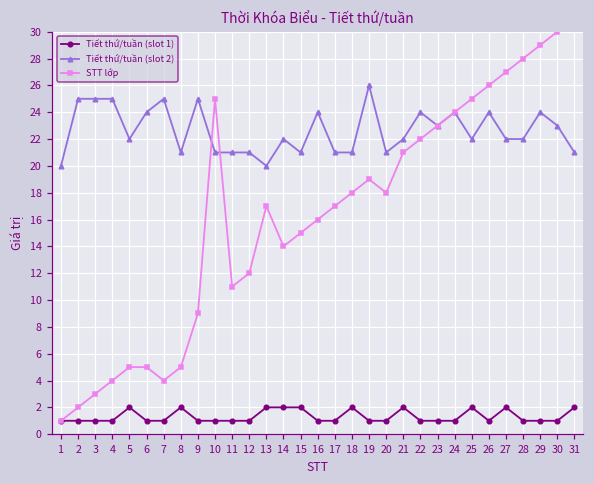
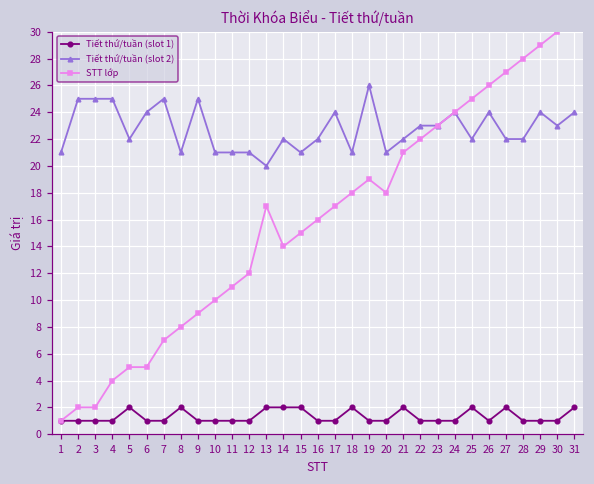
  {
    "Tiết thứ/tuần (slot 1)": {
      "2": 1,
      "3": 1,
      "4": 1,
      "5": 2,
      "6": 1,
      "7": 1,
      "8": 2,
      "9": 1,
      "10": 1,
      "11": 1,
      "12": 1,
      "13": 2,
      "14": 2,
      "15": 2,
      "16": 1,
      "17": 1,
      "18": 2,
      "19": 1,
      "20": 1,
      "21": 2,
      "22": 1,
      "23": 1,
      "24": 1,
      "25": 2,
      "26": 1,
      "27": 2,
      "28": 1,
      "29": 1,
      "30": 1,
      "31": 2
    },
    "Tiết thứ/tuần (slot 2)": {
-     "1": 20,
+     "1": 21,
      "2": 25,
      "3": 25,
      "4": 25,
      "5": 22,
      "6": 24,
      "7": 25,
      "8": 21,
      "9": 25,
      "10": 21,
      "11": 21,
      "12": 21,
      "13": 20,
      "14": 22,
      "15": 21,
-     "16": 24,
-     "17": 21,
+     "16": 22,
+     "17": 24,
      "18": 21,
      "19": 26,
      "20": 21,
      "21": 22,
-     "22": 24,
+     "22": 23,
      "25": 22,
      "26": 24,
      "27": 22,
      "28": 22,
      "29": 24,
      "30": 23,
-     "31": 21
+     "31": 24
    },
    "STT lớp": {
      "2": 2,
-     "3": 3,
+     "3": 2,
      "4": 4,
      "5": 5,
      "6": 5,
-     "7": 4,
-     "8": 5,
+     "7": 7,
+     "8": 8,
      "9": 9,
-     "10": 25,
+     "10": 10,
      "11": 11,
      "12": 12,
      "13": 17,
      "14": 14,
      "15": 15,
      "16": 16,
      "17": 17,
      "18": 18,
      "19": 19,
      "20": 18,
      "21": 21,
      "22": 22,
      "25": 25,
      "26": 26,
      "27": 27,
      "28": 28,
      "29": 29,
      "30": 30
    }
  }
